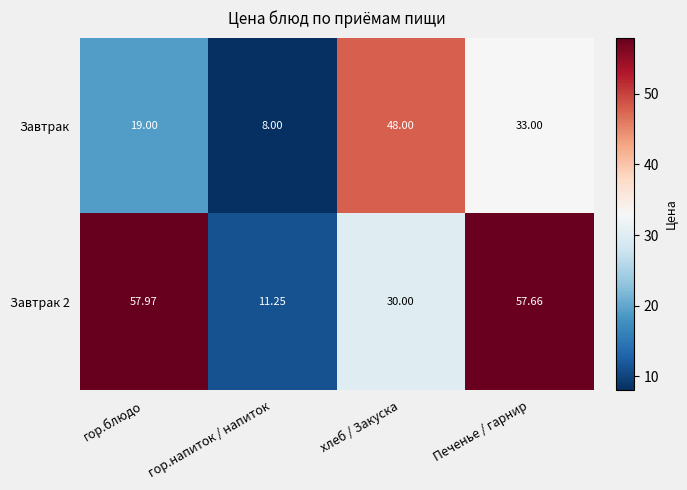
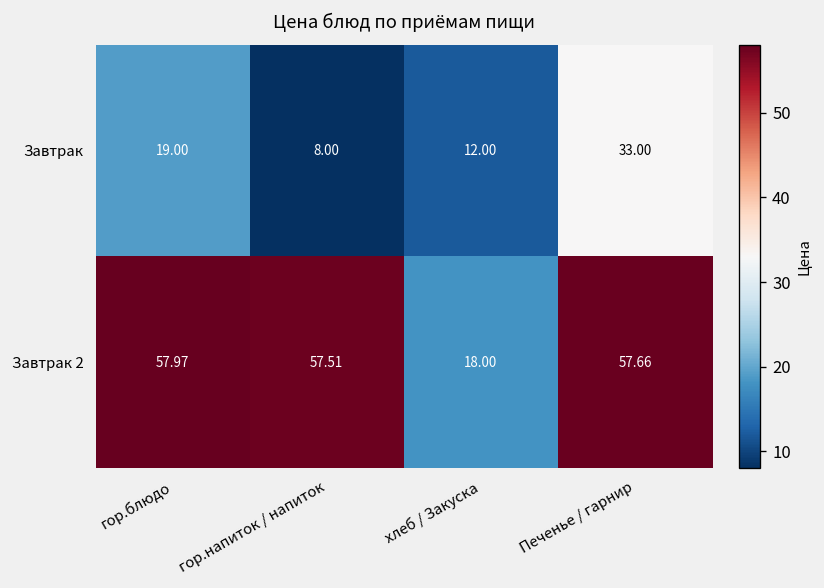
  {
    "Завтрак": {
      "гор.блюдо": 19.00,
      "гор.напиток / напиток": 8.00,
-     "хлеб / Закуска": 48.00,
+     "хлеб / Закуска": 12.00,
      "Печенье / гарнир": 33.00
    },
    "Завтрак 2": {
      "гор.блюдо": 57.97,
-     "гор.напиток / напиток": 11.25,
-     "хлеб / Закуска": 30.00,
+     "гор.напиток / напиток": 57.51,
+     "хлеб / Закуска": 18.00,
      "Печенье / гарнир": 57.66
    }
  }
